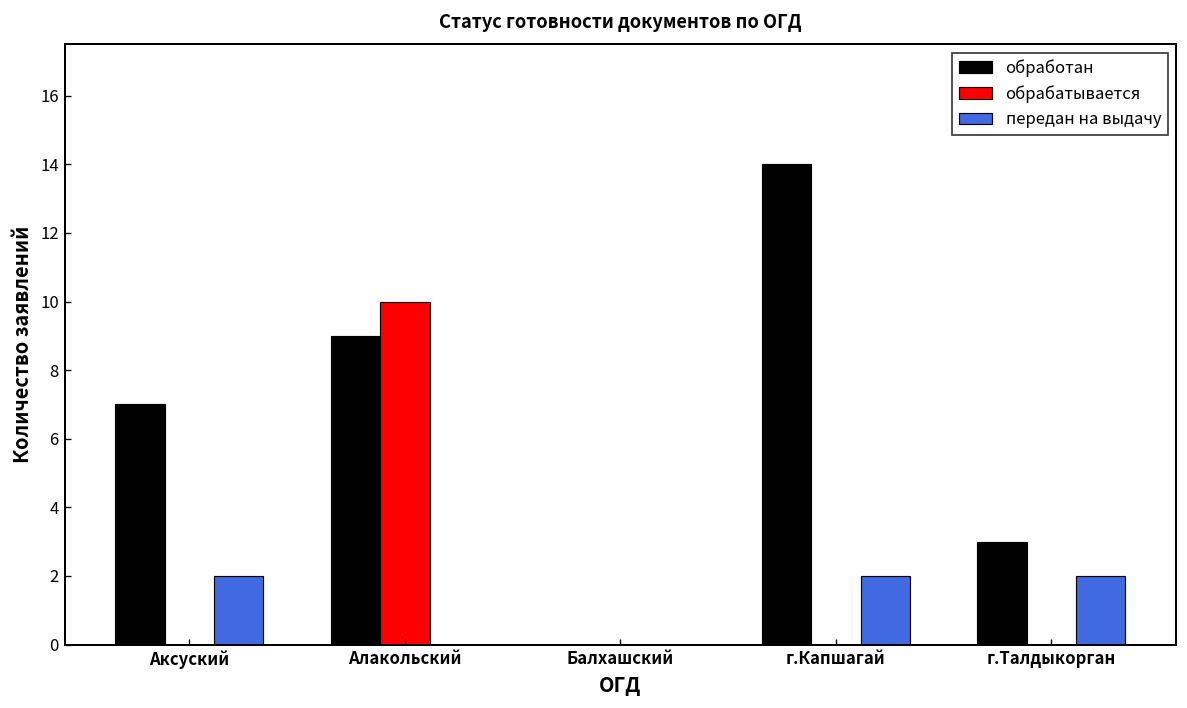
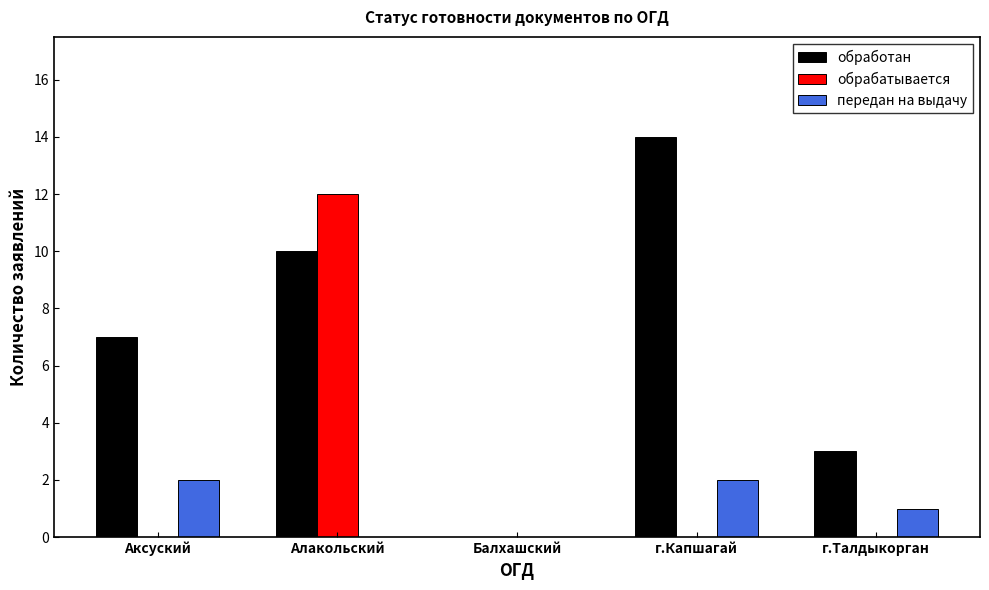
  {
    "обработан": {
      "Аксуский": 7,
-     "Алакольский": 9,
+     "Алакольский": 10,
      "Балхашский": 0,
      "г.Капшагай": 14,
      "г.Талдыкорган": 3
    },
    "обрабатывается": {
      "Аксуский": 0,
-     "Алакольский": 10,
+     "Алакольский": 12,
      "Балхашский": 0,
      "г.Капшагай": 0,
      "г.Талдыкорган": 0
    },
    "передан на выдачу": {
      "Аксуский": 2,
      "Алакольский": 0,
      "Балхашский": 0,
      "г.Капшагай": 2,
-     "г.Талдыкорган": 2
+     "г.Талдыкорган": 1
    }
  }
